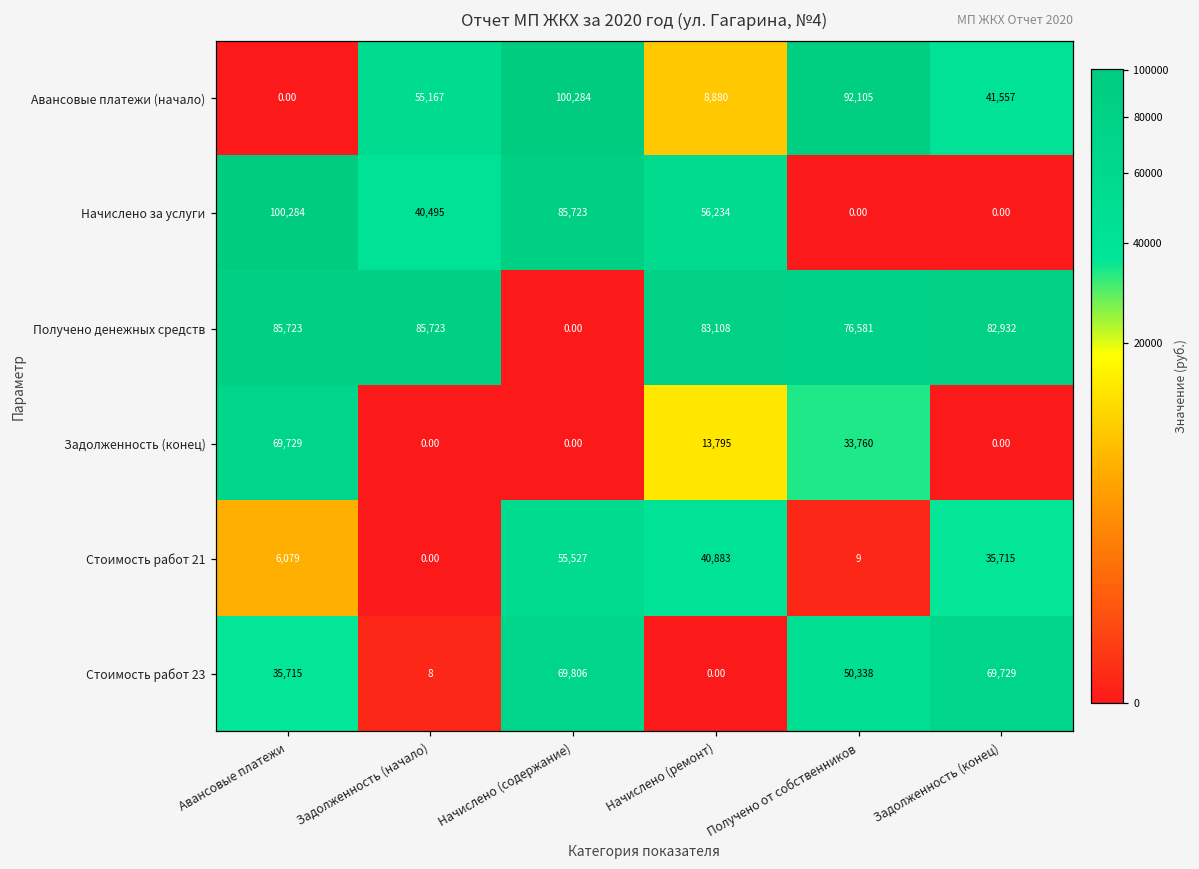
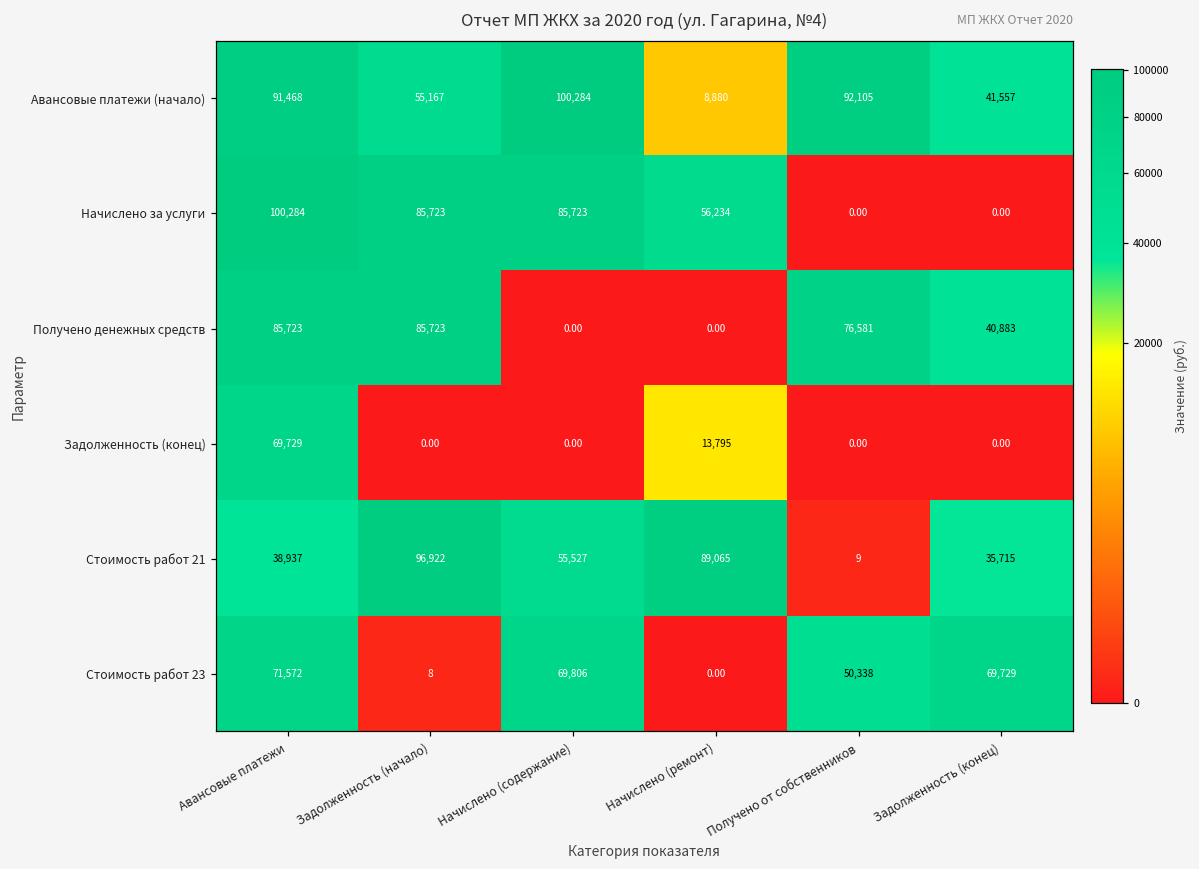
  {
    "Авансовые платежи (начало)": {
-     "Авансовые платежи": "0.00",
+     "Авансовые платежи": "91,468",
      "Задолженность (начало)": "55,167",
      "Начислено (содержание)": "100,284",
      "Начислено (ремонт)": "8,880",
      "Получено от собственников": "92,105",
      "Задолженность (конец)": "41,557"
    },
    "Начислено за услуги": {
      "Авансовые платежи": "100,284",
-     "Задолженность (начало)": "40,495",
+     "Задолженность (начало)": "85,723",
      "Начислено (содержание)": "85,723",
      "Начислено (ремонт)": "56,234",
      "Получено от собственников": "0.00",
      "Задолженность (конец)": "0.00"
    },
    "Получено денежных средств": {
      "Авансовые платежи": "85,723",
      "Задолженность (начало)": "85,723",
      "Начислено (содержание)": "0.00",
-     "Начислено (ремонт)": "83,108",
+     "Начислено (ремонт)": "0.00",
      "Получено от собственников": "76,581",
-     "Задолженность (конец)": "82,932"
+     "Задолженность (конец)": "40,883"
    },
    "Задолженность (конец)": {
      "Авансовые платежи": "69,729",
      "Задолженность (начало)": "0.00",
      "Начислено (содержание)": "0.00",
      "Начислено (ремонт)": "13,795",
-     "Получено от собственников": "33,760",
+     "Получено от собственников": "0.00",
      "Задолженность (конец)": "0.00"
    },
    "Стоимость работ 21": {
-     "Авансовые платежи": "6,079",
-     "Задолженность (начало)": "0.00",
+     "Авансовые платежи": "38,937",
+     "Задолженность (начало)": "96,922",
      "Начислено (содержание)": "55,527",
-     "Начислено (ремонт)": "40,883",
+     "Начислено (ремонт)": "89,065",
      "Получено от собственников": "9",
      "Задолженность (конец)": "35,715"
    },
    "Стоимость работ 23": {
-     "Авансовые платежи": "35,715",
+     "Авансовые платежи": "71,572",
      "Задолженность (начало)": "8",
      "Начислено (содержание)": "69,806",
      "Начислено (ремонт)": "0.00",
      "Получено от собственников": "50,338",
      "Задолженность (конец)": "69,729"
    }
  }
